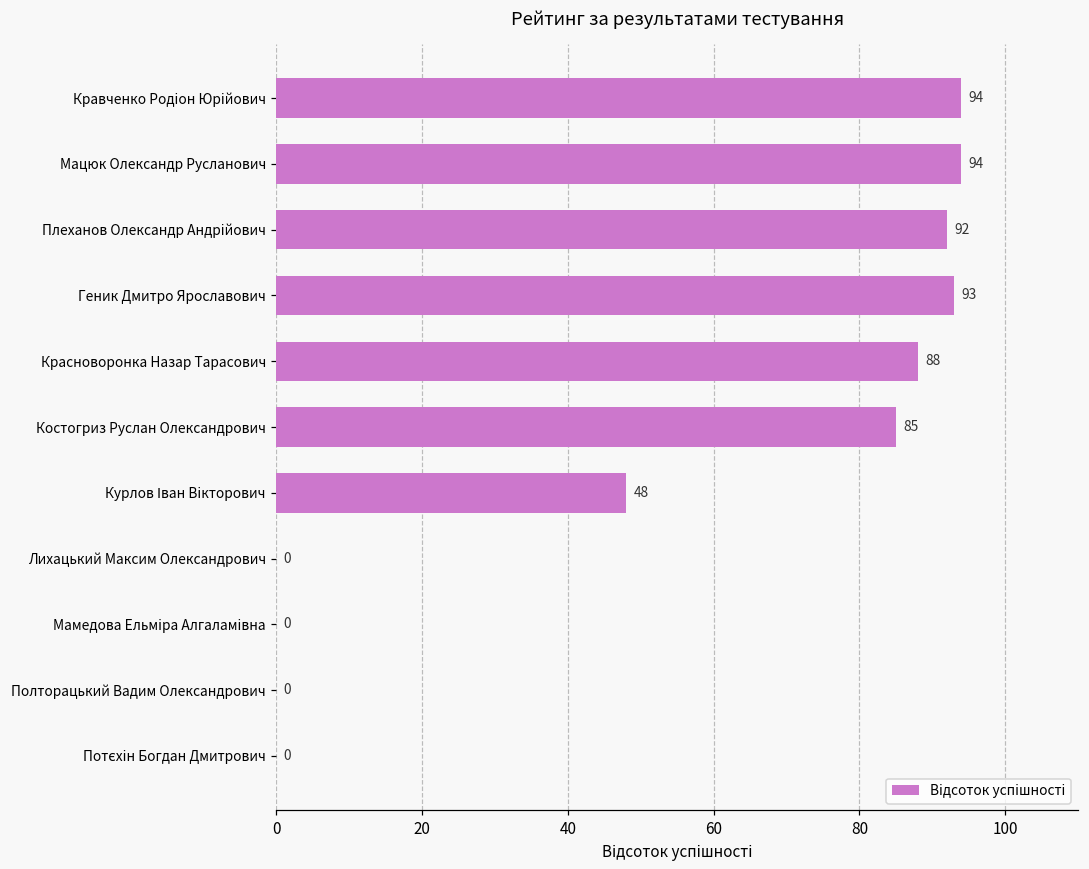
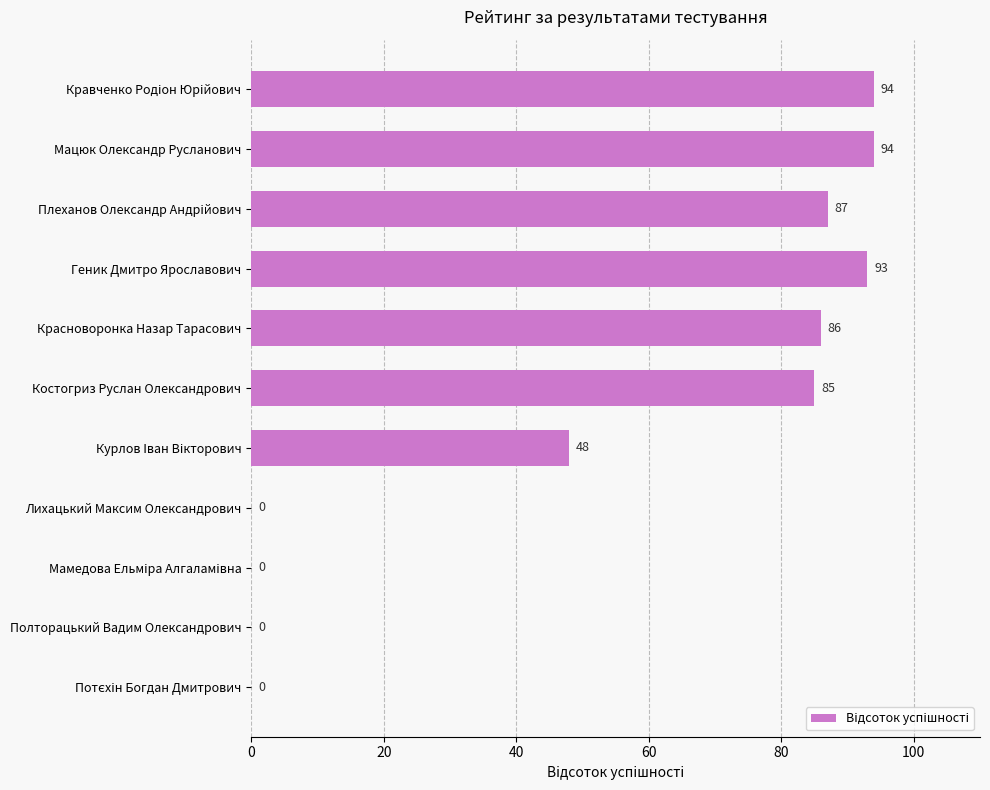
  {
    "Кравченко Родіон Юрійович": 94,
    "Мацюк Олександр Русланович": 94,
-   "Плеханов Олександр Андрійович": 92,
+   "Плеханов Олександр Андрійович": 87,
    "Геник Дмитро Ярославович": 93,
-   "Красноворонка Назар Тарасович": 88,
+   "Красноворонка Назар Тарасович": 86,
    "Костогриз Руслан Олександрович": 85,
    "Курлов Іван Вікторович": 48,
    "Лихацький Максим Олександрович": 0,
    "Мамедова Ельміра Алгаламівна": 0,
    "Полторацький Вадим Олександрович": 0,
    "Потєхін Богдан Дмитрович": 0
  }
